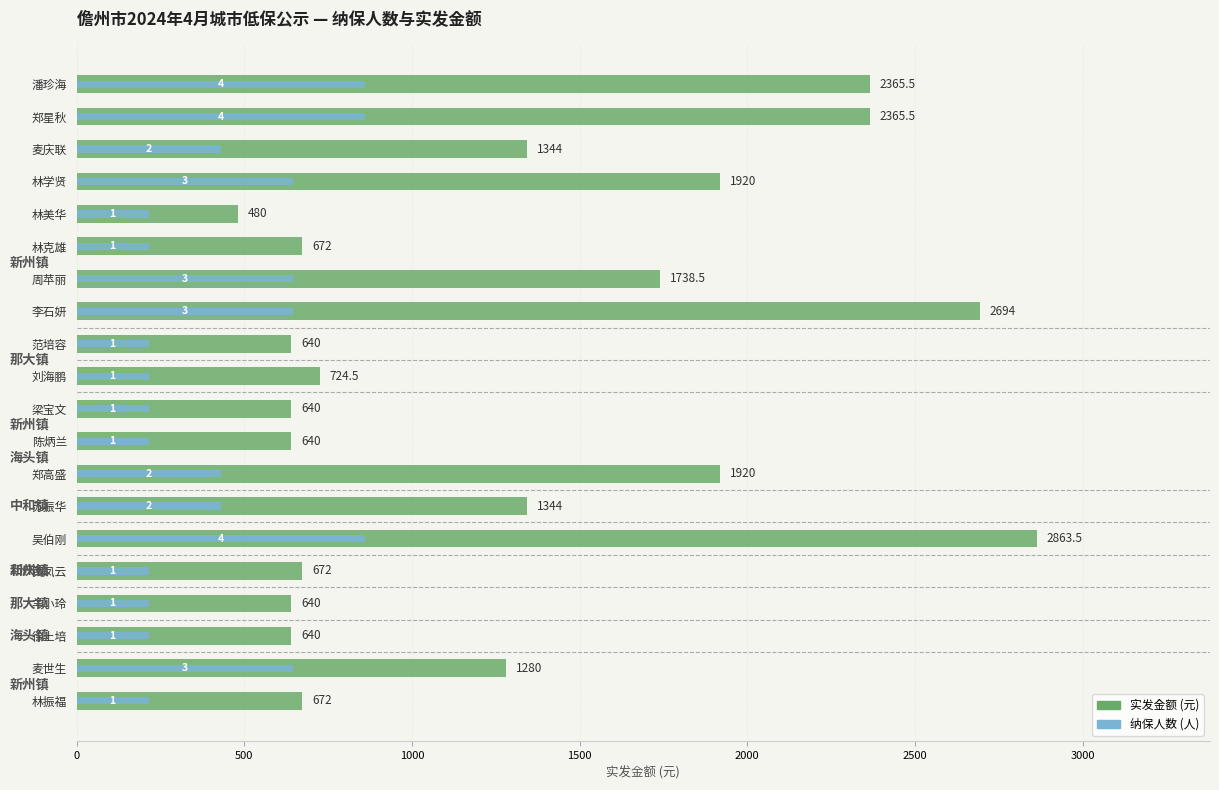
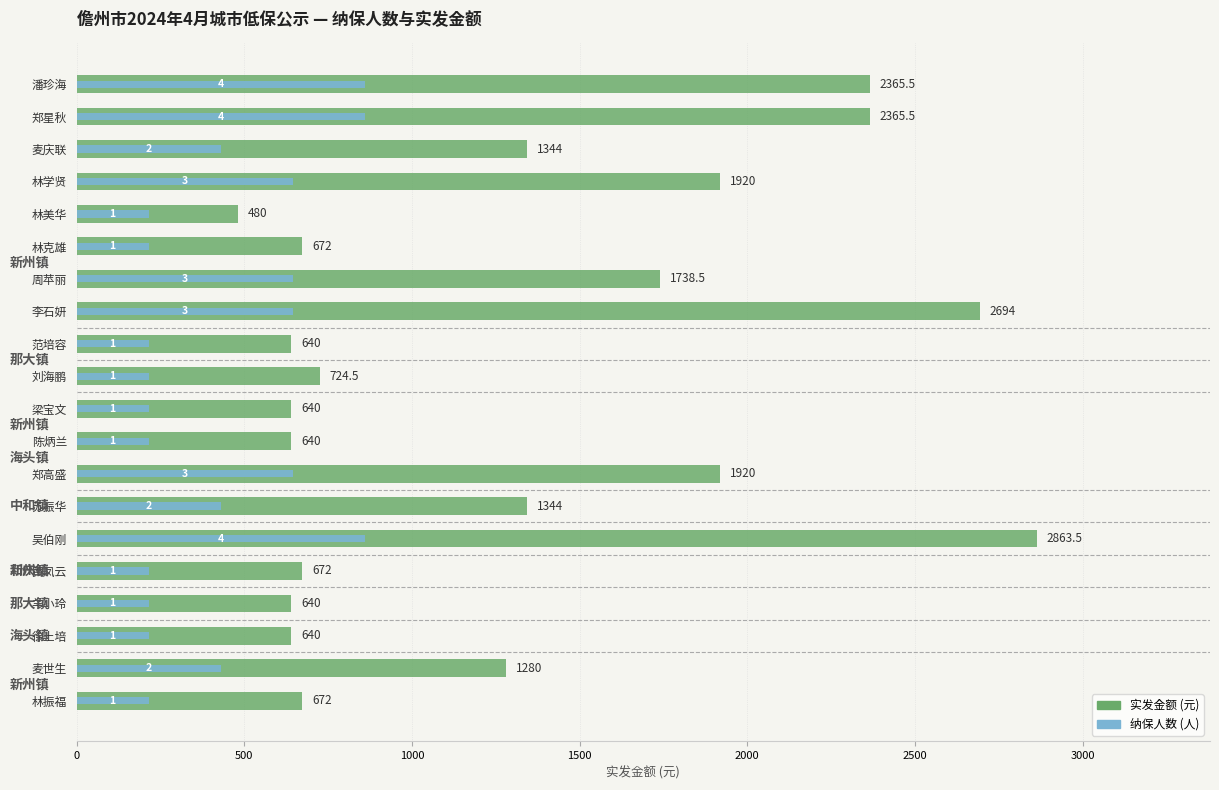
  {
    "实发金额 (元)": {
      "潘珍海": 2365.5,
      "郑星秋": 2365.5,
      "麦庆联": 1344,
      "林学贤": 1920,
      "林美华": 480,
      "林克雄": 672,
      "周苹丽": 1738.5,
      "李石妍": 2694,
      "范培容": 640,
      "刘海鹏": 724.5,
      "梁宝文": 640,
      "陈炳兰": 640,
      "郑高盛": 1920,
      "苏振华": 1344,
      "吴伯刚": 2863.5,
      "黄凤云": 672,
      "羊小玲": 640,
      "徐土培": 640,
      "麦世生": 1280,
      "林振福": 672
    },
    "纳保人数 (人)": {
-     "郑高盛": 2,
-     "麦世生": 3
+     "郑高盛": 3,
+     "麦世生": 2
    }
  }
